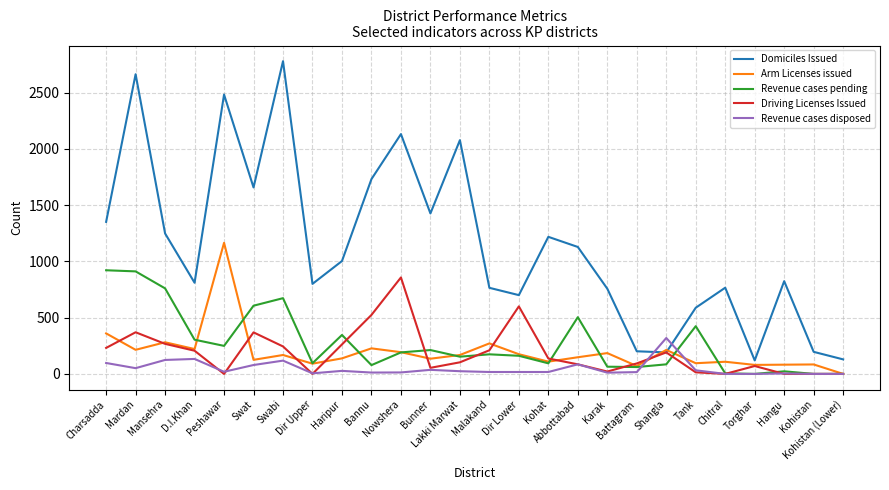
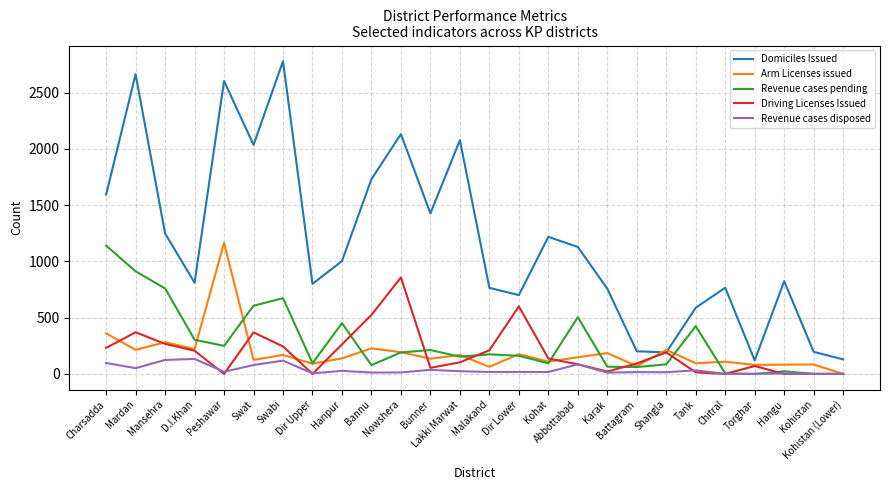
  {
    "Domiciles Issued": {
-     "Charsadda": 1350,
+     "Charsadda": 1590,
      "Mardan": 2660,
      "Mansehra": 1250,
      "D.I.Khan": 810,
-     "Peshawar": 2480,
-     "Swat": 1660,
+     "Peshawar": 2600,
+     "Swat": 2040,
      "Swabi": 2780,
      "Dir Upper": 800,
      "Haripur": 1000,
      "Bannu": 1730,
      "Nowshera": 2130,
      "Bunner": 1430,
      "Lakki Marwat": 2080,
      "Malakand": 770,
      "Dir Lower": 700,
      "Kohat": 1220,
      "Abbottabad": 1130,
      "Karak": 760,
      "Battagram": 200,
      "Tank": 590,
      "Chitral": 770,
      "Torghar": 120,
      "Hangu": 820,
      "Kohistan": 200,
      "Kohistan (Lower)": 130
    },
    "Arm Licenses issued": {
      "Charsadda": 360,
      "Mardan": 210,
      "Peshawar": 1170,
      "Swat": 130,
      "Swabi": 170,
      "Haripur": 140,
      "Bannu": 230,
      "Bunner": 140,
-     "Malakand": 270,
+     "Malakand": 60,
      "Abbottabad": 150,
      "Karak": 190,
      "Tank": 100,
      "Chitral": 110,
      "Hangu": 80,
      "Kohistan": 80
    },
    "Revenue cases pending": {
-     "Charsadda": 920,
+     "Charsadda": 1140,
      "Mardan": 910,
      "Mansehra": 760,
      "D.I.Khan": 300,
      "Peshawar": 250,
      "Swat": 610,
      "Swabi": 670,
-     "Haripur": 350,
+     "Haripur": 450,
      "Bannu": 80,
      "Bunner": 210,
      "Malakand": 170,
      "Abbottabad": 500,
      "Karak": 60,
      "Shangla": 90,
      "Tank": 420
    },
    "Driving Licenses Issued": {
      "Charsadda": 230,
      "Mardan": 370,
      "Swat": 370,
      "Swabi": 240,
      "Haripur": 260,
      "Bannu": 520,
      "Nowshera": 860,
      "Lakki Marwat": 100,
      "Malakand": 210,
      "Dir Lower": 600,
      "Kohat": 140,
      "Battagram": 90
    },
    "Revenue cases disposed": {
      "Charsadda": 100,
      "Mardan": 50,
      "Mansehra": 120,
      "D.I.Khan": 130,
      "Swat": 80,
      "Swabi": 120,
      "Haripur": 30,
      "Bannu": 10,
      "Nowshera": 10,
      "Lakki Marwat": 20,
      "Malakand": 20,
      "Dir Lower": 20,
      "Kohat": 20,
      "Battagram": 20,
-     "Shangla": 320
+     "Shangla": 20
    }
  }
